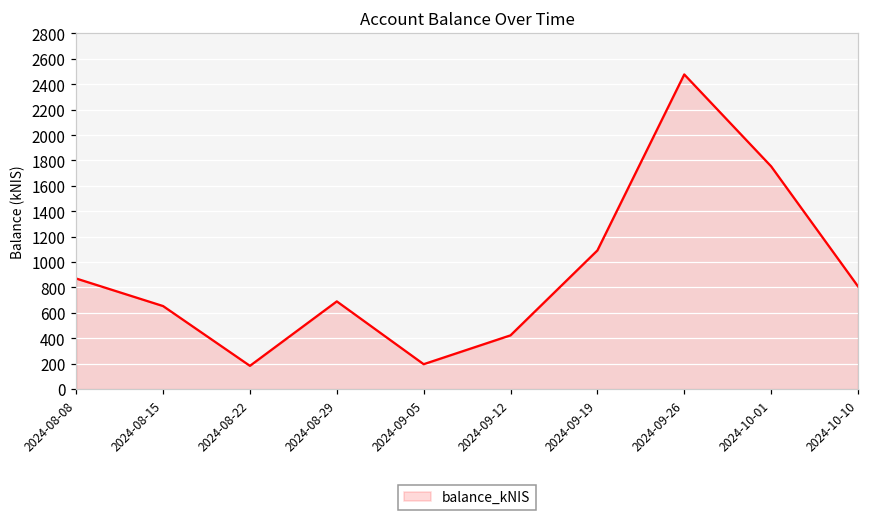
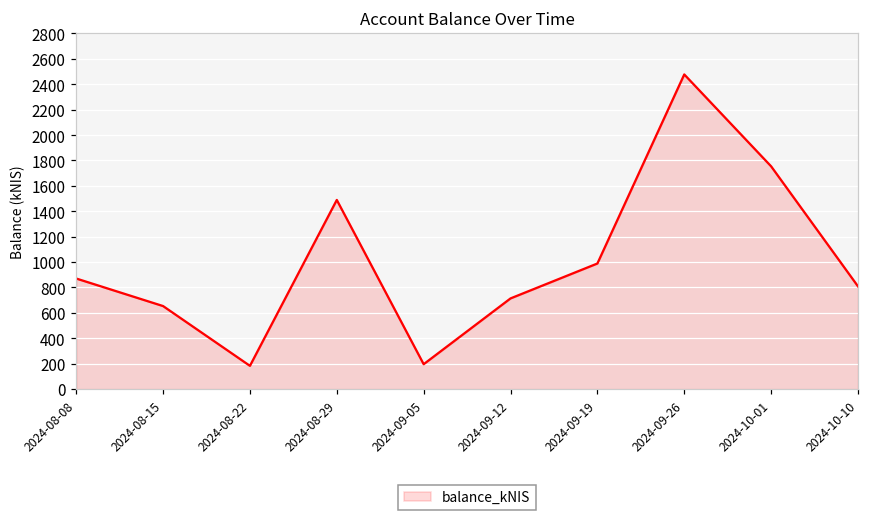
  {
    "2024-08-08": 870,
    "2024-08-15": 650,
    "2024-08-22": 180,
-   "2024-08-29": 690,
+   "2024-08-29": 1490,
    "2024-09-05": 190,
-   "2024-09-12": 420,
-   "2024-09-19": 1090,
+   "2024-09-12": 710,
+   "2024-09-19": 990,
    "2024-09-26": 2480,
    "2024-10-01": 1750,
    "2024-10-10": 810
  }
